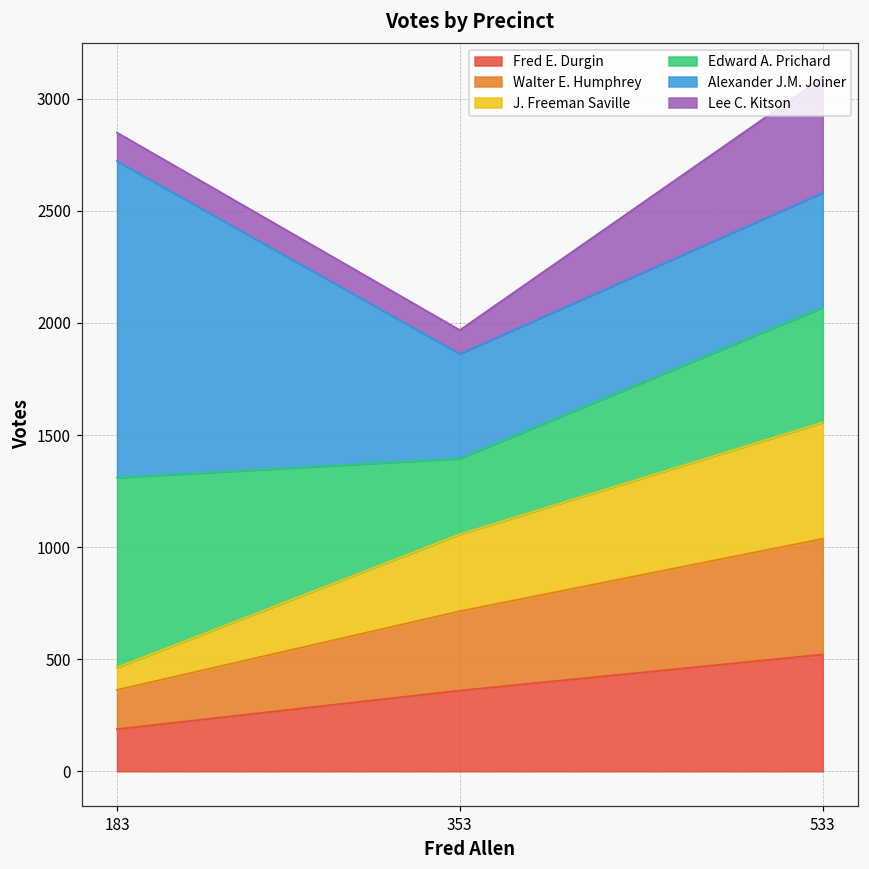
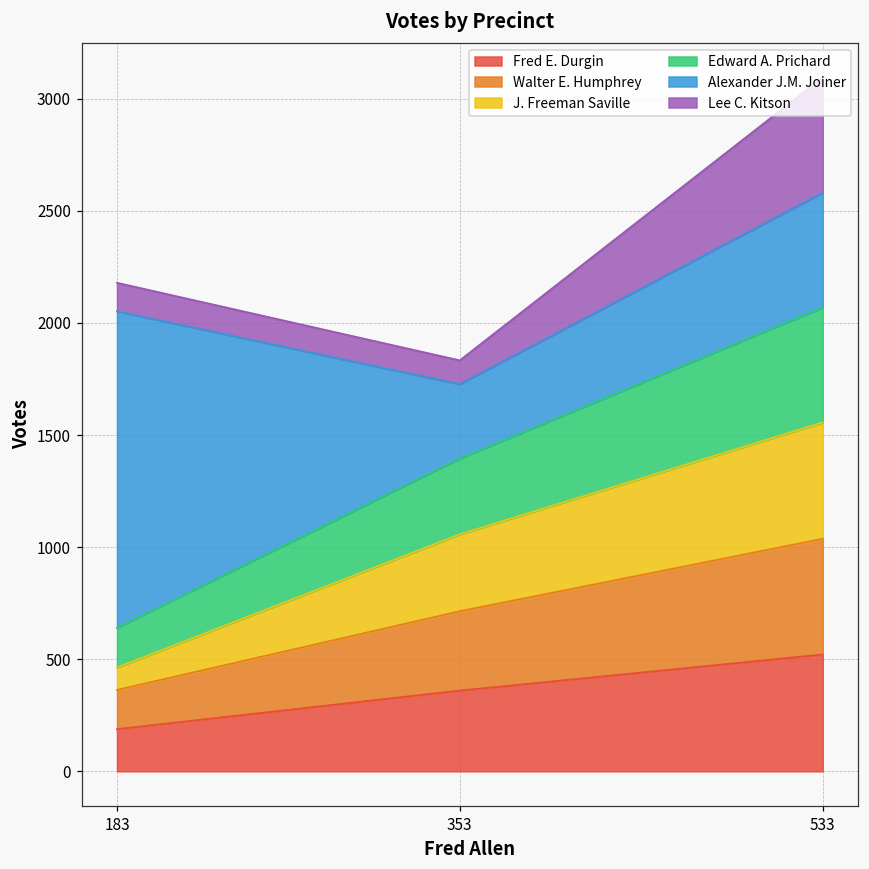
  {
    "J. Freeman Saville": {
      "183": 100,
      "353": 340,
      "533": 520
    },
    "Edward A. Prichard": {
-     "183": 850,
+     "183": 180,
      "353": 340,
      "533": 510
    },
    "Alexander J.M. Joiner": {
      "183": 1410,
-     "353": 470,
+     "353": 330,
      "533": 510
    },
    "Lee C. Kitson": {
      "183": 130,
      "353": 110
    }
  }
